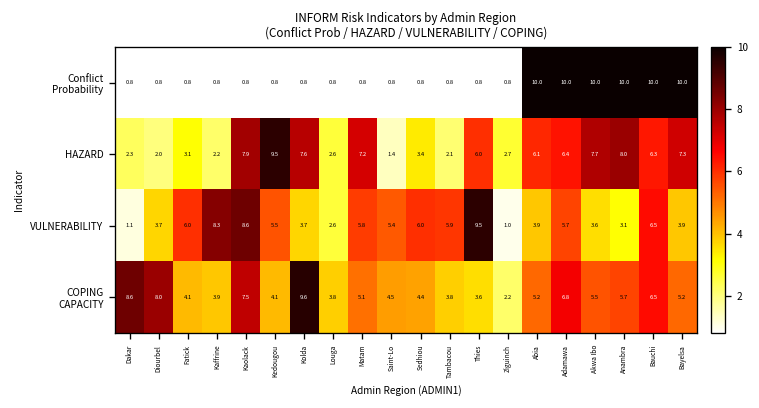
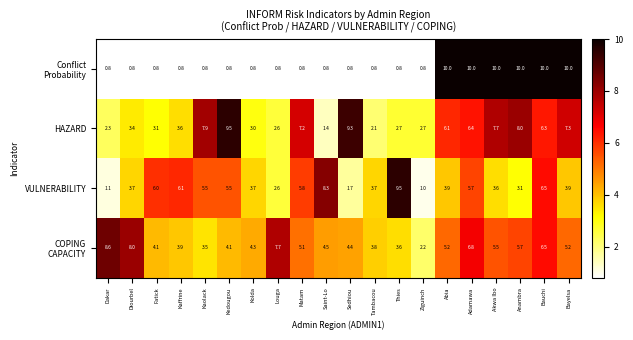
  {
    "Conflict Probability": {
      "Dakar": 0.8,
      "Diourbel": 0.8,
      "Fatick": 0.8,
      "Kaffrine": 0.8,
      "Kaolack": 0.8,
      "Kedougou": 0.8,
      "Kolda": 0.8,
      "Louga": 0.8,
      "Matam": 0.8,
      "Saint-Lo": 0.8,
      "Sedhiou": 0.8,
      "Tambacou": 0.8,
      "Thies": 0.8,
      "Ziguinch": 0.8,
      "Abia": 10.0,
      "Adamawa": 10.0,
      "Akwa Ibo": 10.0,
      "Anambra": 10.0,
      "Bauchi": 10.0,
      "Bayelsa": 10.0
    },
    "HAZARD": {
      "Dakar": 2.3,
-     "Diourbel": 2.0,
+     "Diourbel": 3.4,
      "Fatick": 3.1,
-     "Kaffrine": 2.2,
+     "Kaffrine": 3.6,
      "Kaolack": 7.9,
      "Kedougou": 9.5,
-     "Kolda": 7.6,
+     "Kolda": 3.0,
      "Louga": 2.6,
      "Matam": 7.2,
      "Saint-Lo": 1.4,
-     "Sedhiou": 3.4,
+     "Sedhiou": 9.3,
      "Tambacou": 2.1,
-     "Thies": 6.0,
+     "Thies": 2.7,
      "Ziguinch": 2.7,
      "Abia": 6.1,
      "Adamawa": 6.4,
      "Akwa Ibo": 7.7,
      "Anambra": 8.0,
      "Bauchi": 6.3,
      "Bayelsa": 7.3
    },
    "VULNERABILITY": {
      "Dakar": 1.1,
      "Diourbel": 3.7,
      "Fatick": 6.0,
-     "Kaffrine": 8.3,
-     "Kaolack": 8.6,
+     "Kaffrine": 6.1,
+     "Kaolack": 5.5,
      "Kedougou": 5.5,
      "Kolda": 3.7,
      "Louga": 2.6,
      "Matam": 5.8,
-     "Saint-Lo": 5.4,
-     "Sedhiou": 6.0,
-     "Tambacou": 5.9,
+     "Saint-Lo": 8.3,
+     "Sedhiou": 1.7,
+     "Tambacou": 3.7,
      "Thies": 9.5,
      "Ziguinch": 1.0,
      "Abia": 3.9,
      "Adamawa": 5.7,
      "Akwa Ibo": 3.6,
      "Anambra": 3.1,
      "Bauchi": 6.5,
      "Bayelsa": 3.9
    },
    "COPING CAPACITY": {
      "Dakar": 8.6,
      "Diourbel": 8.0,
      "Fatick": 4.1,
      "Kaffrine": 3.9,
-     "Kaolack": 7.5,
+     "Kaolack": 3.5,
      "Kedougou": 4.1,
-     "Kolda": 9.6,
-     "Louga": 3.8,
+     "Kolda": 4.3,
+     "Louga": 7.7,
      "Matam": 5.1,
      "Saint-Lo": 4.5,
      "Sedhiou": 4.4,
      "Tambacou": 3.8,
      "Thies": 3.6,
      "Ziguinch": 2.2,
      "Abia": 5.2,
      "Adamawa": 6.8,
      "Akwa Ibo": 5.5,
      "Anambra": 5.7,
      "Bauchi": 6.5,
      "Bayelsa": 5.2
    }
  }
